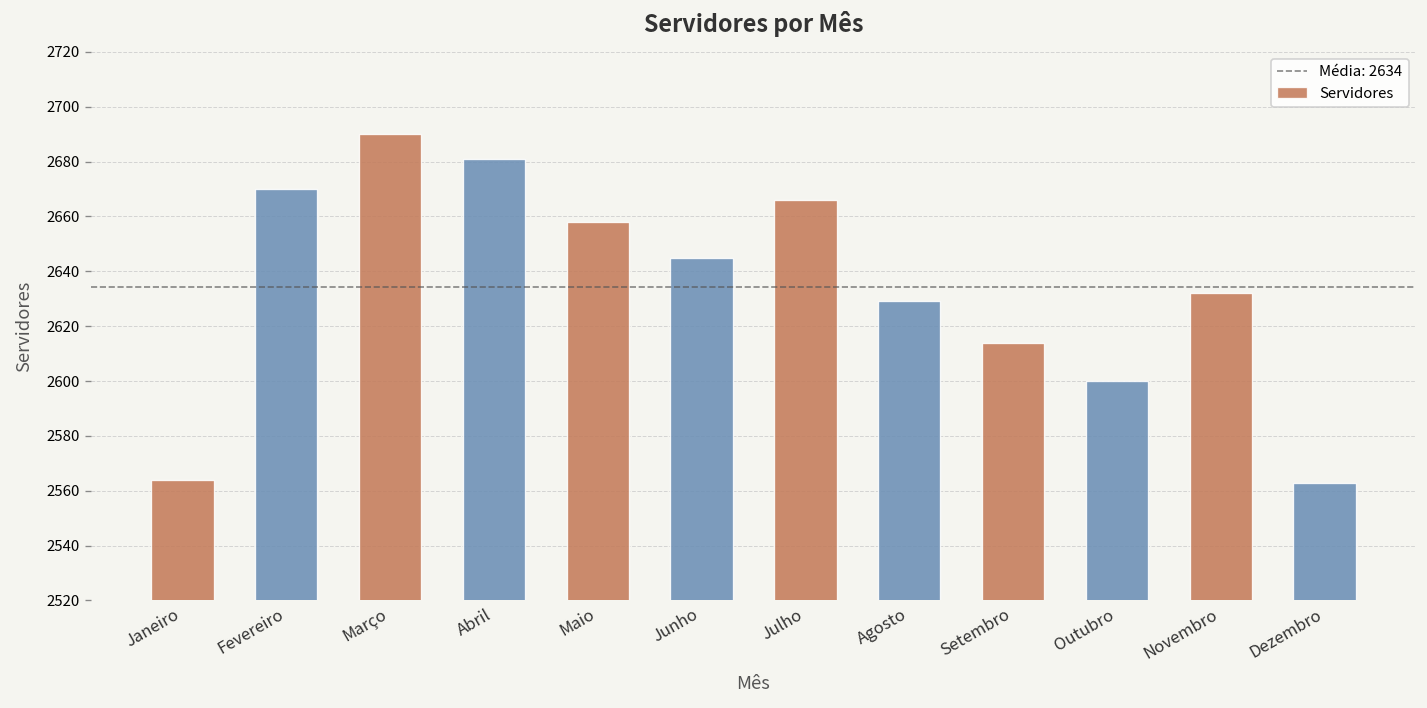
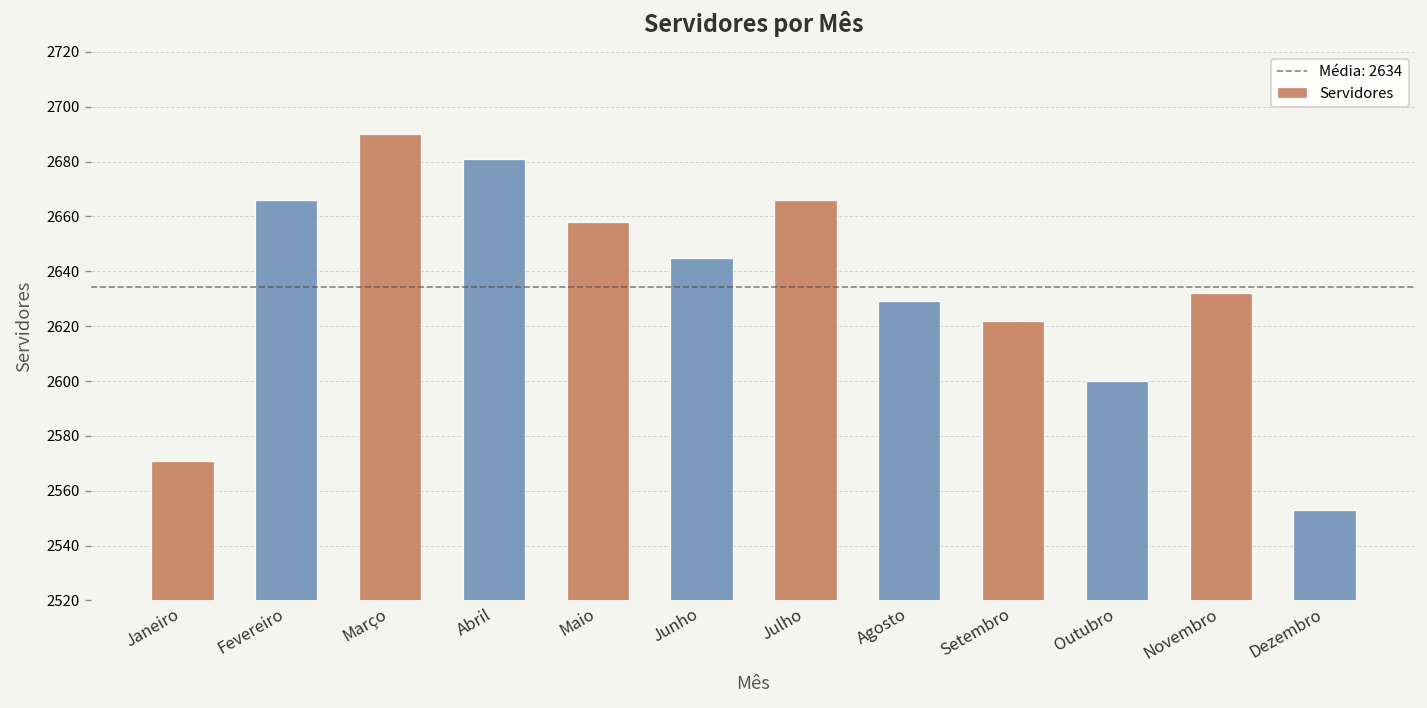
  {
-   "Janeiro": 2564,
-   "Fevereiro": 2670,
+   "Janeiro": 2571,
+   "Fevereiro": 2666,
    "Março": 2690,
    "Abril": 2681,
    "Maio": 2658,
    "Junho": 2645,
    "Julho": 2666,
    "Agosto": 2629,
-   "Setembro": 2614,
+   "Setembro": 2622,
    "Outubro": 2600,
    "Novembro": 2632,
-   "Dezembro": 2563
+   "Dezembro": 2553
  }
